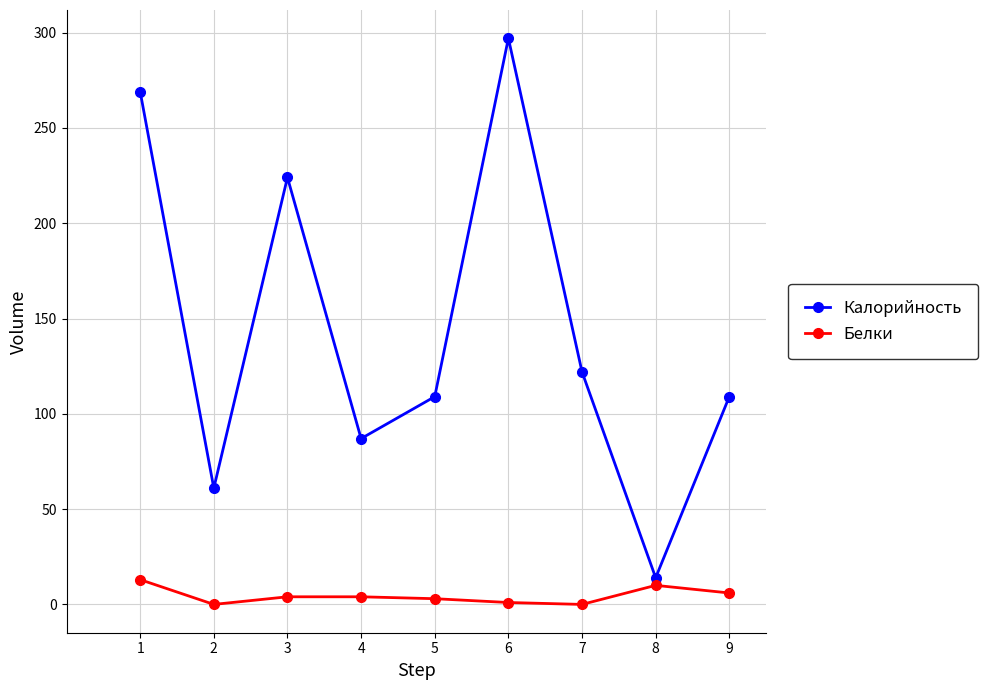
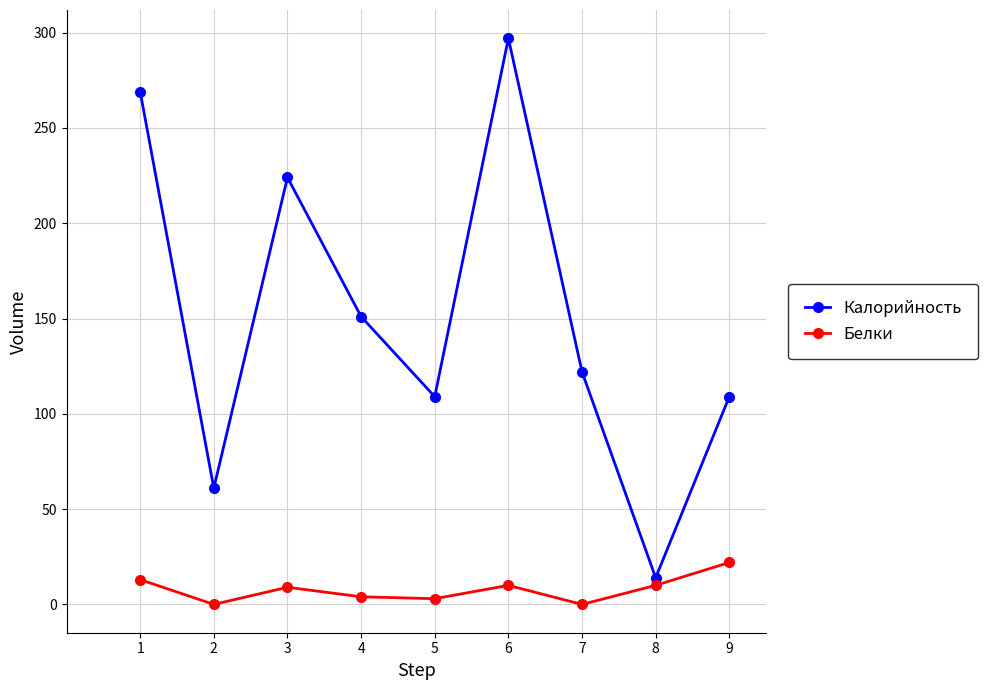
  {
    "Калорийность": {
      "1": 269,
      "2": 61,
      "3": 224,
-     "4": 87,
+     "4": 151,
      "5": 109,
      "6": 297,
      "7": 122,
      "8": 14,
      "9": 109
    },
    "Белки": {
      "1": 13,
      "2": 0,
-     "3": 4,
+     "3": 9,
      "4": 4,
      "5": 3,
-     "6": 1,
+     "6": 10,
      "7": 0,
      "8": 10,
-     "9": 6
+     "9": 22
    }
  }
